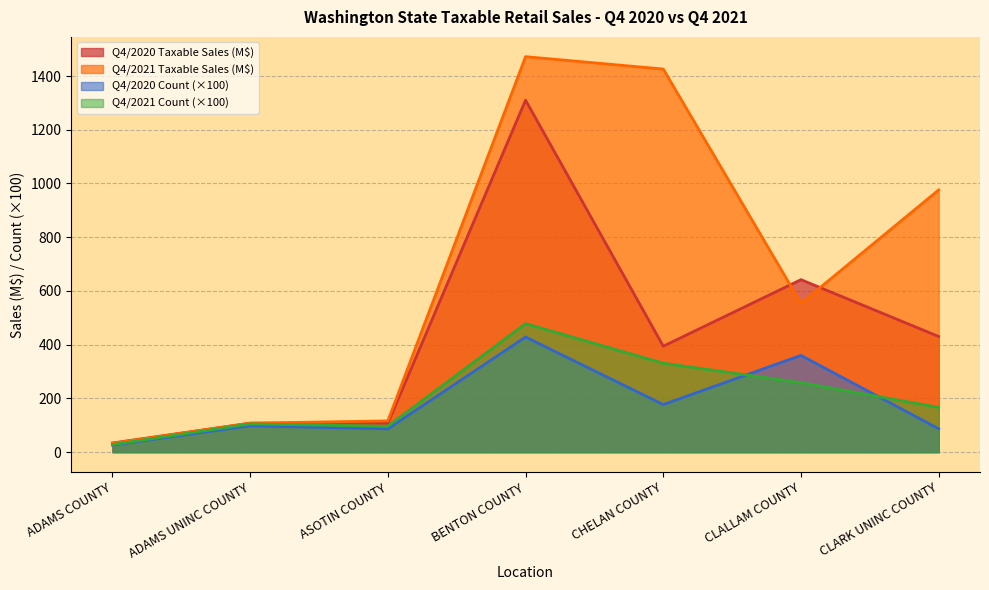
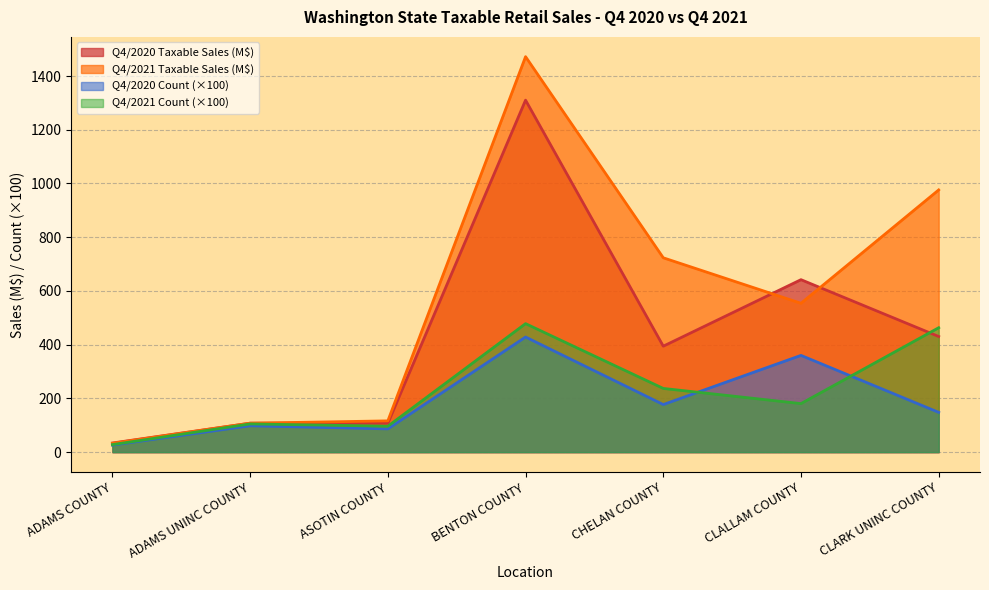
  {
    "Q4/2020 Taxable Sales (M$)": {
      "BENTON COUNTY": 1310,
      "CHELAN COUNTY": 390,
      "CLALLAM COUNTY": 640,
      "CLARK UNINC COUNTY": 430
    },
    "Q4/2021 Taxable Sales (M$)": {
      "BENTON COUNTY": 1470,
-     "CHELAN COUNTY": 1430,
+     "CHELAN COUNTY": 720,
      "CLALLAM COUNTY": 550,
      "CLARK UNINC COUNTY": 980
    },
    "Q4/2020 Count (×100)": {
      "ASOTIN COUNTY": 90,
      "BENTON COUNTY": 430,
      "CHELAN COUNTY": 180,
      "CLALLAM COUNTY": 360,
-     "CLARK UNINC COUNTY": 90
+     "CLARK UNINC COUNTY": 150
    },
    "Q4/2021 Count (×100)": {
      "ASOTIN COUNTY": 100,
      "BENTON COUNTY": 480,
-     "CHELAN COUNTY": 330,
-     "CLALLAM COUNTY": 260,
-     "CLARK UNINC COUNTY": 170
+     "CHELAN COUNTY": 240,
+     "CLALLAM COUNTY": 180,
+     "CLARK UNINC COUNTY": 460
    }
  }
